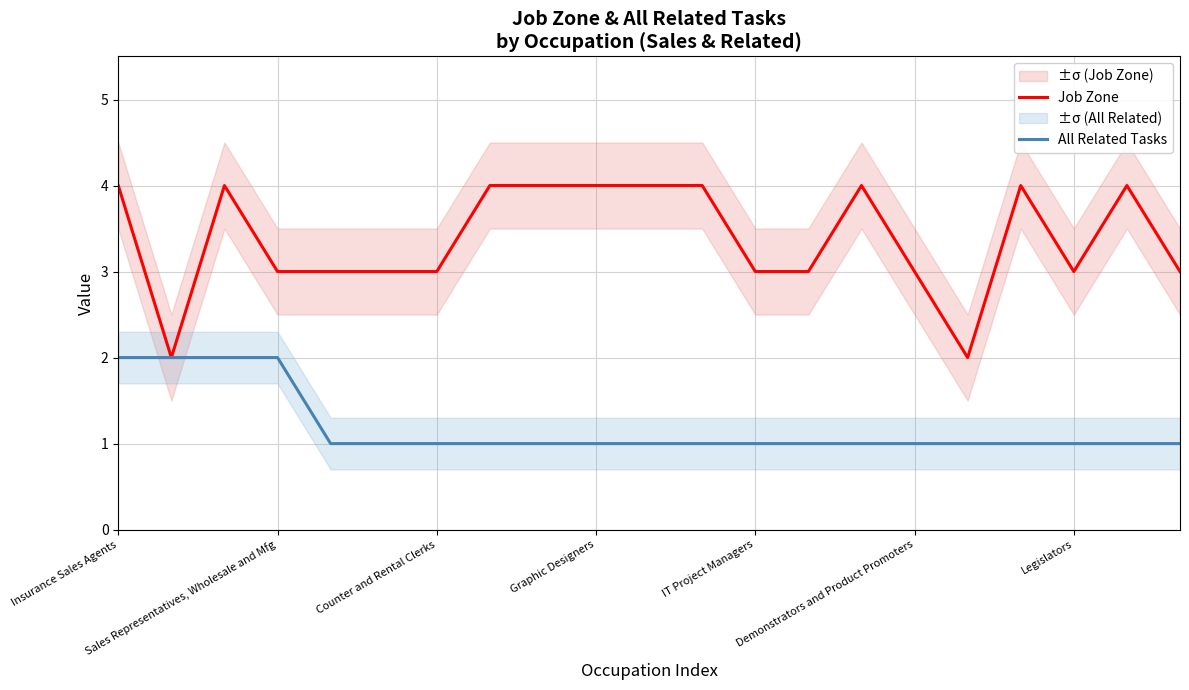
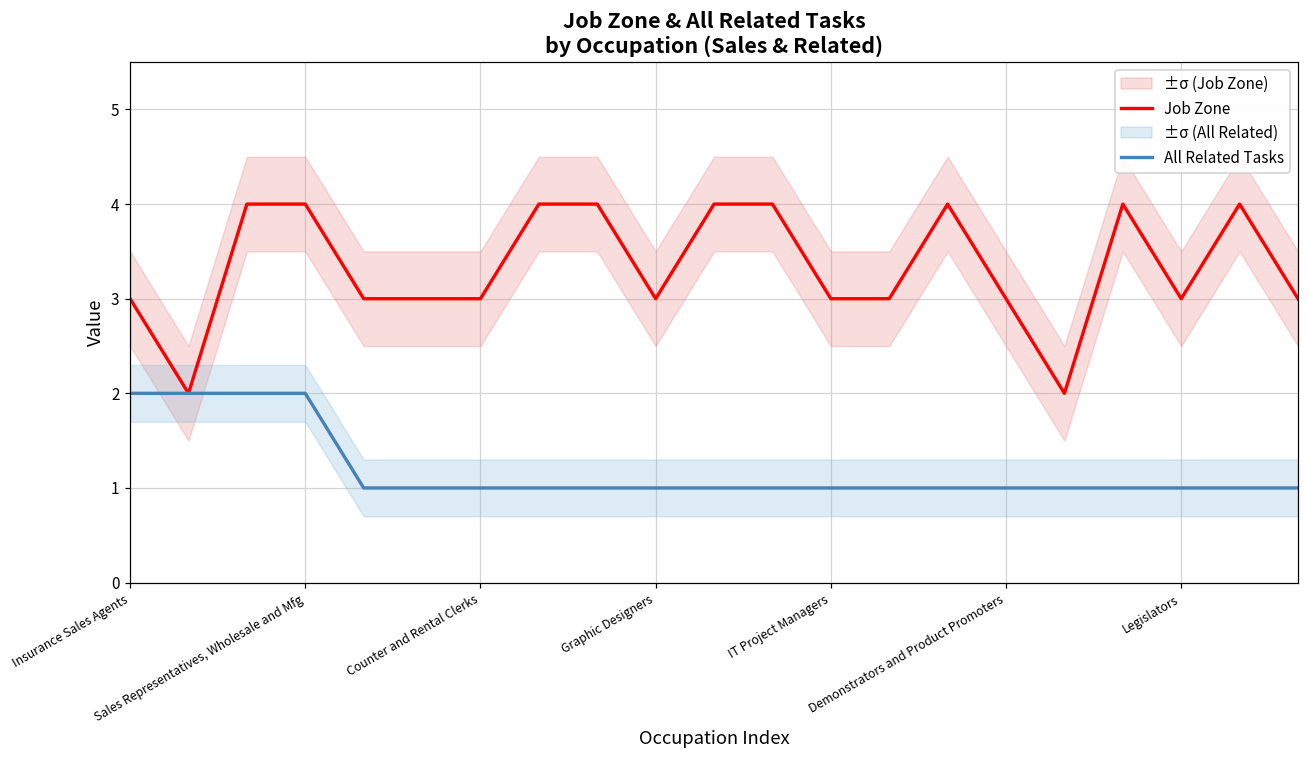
  {
    "Job Zone": {
-     "Insurance Sales Agents": 4,
-     "Sales Representatives, Wholesale and Mfg": 3,
+     "Insurance Sales Agents": 3,
+     "Sales Representatives, Wholesale and Mfg": 4,
      "Counter and Rental Clerks": 3,
-     "Graphic Designers": 4,
+     "Graphic Designers": 3,
      "IT Project Managers": 3,
      "Demonstrators and Product Promoters": 3,
      "Legislators": 3
    },
    "All Related Tasks": {
      "Insurance Sales Agents": 2,
      "Sales Representatives, Wholesale and Mfg": 2,
      "Counter and Rental Clerks": 1,
      "Graphic Designers": 1,
      "IT Project Managers": 1,
      "Demonstrators and Product Promoters": 1,
      "Legislators": 1
    }
  }
